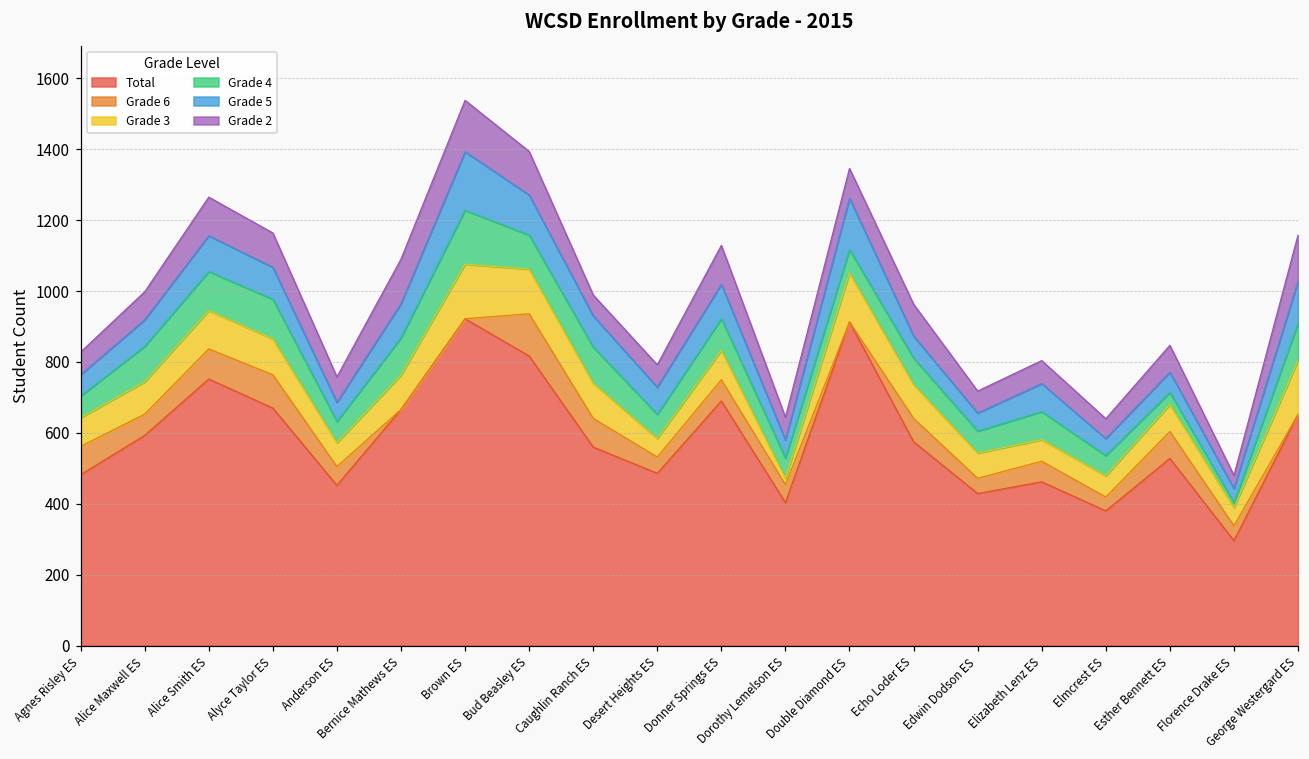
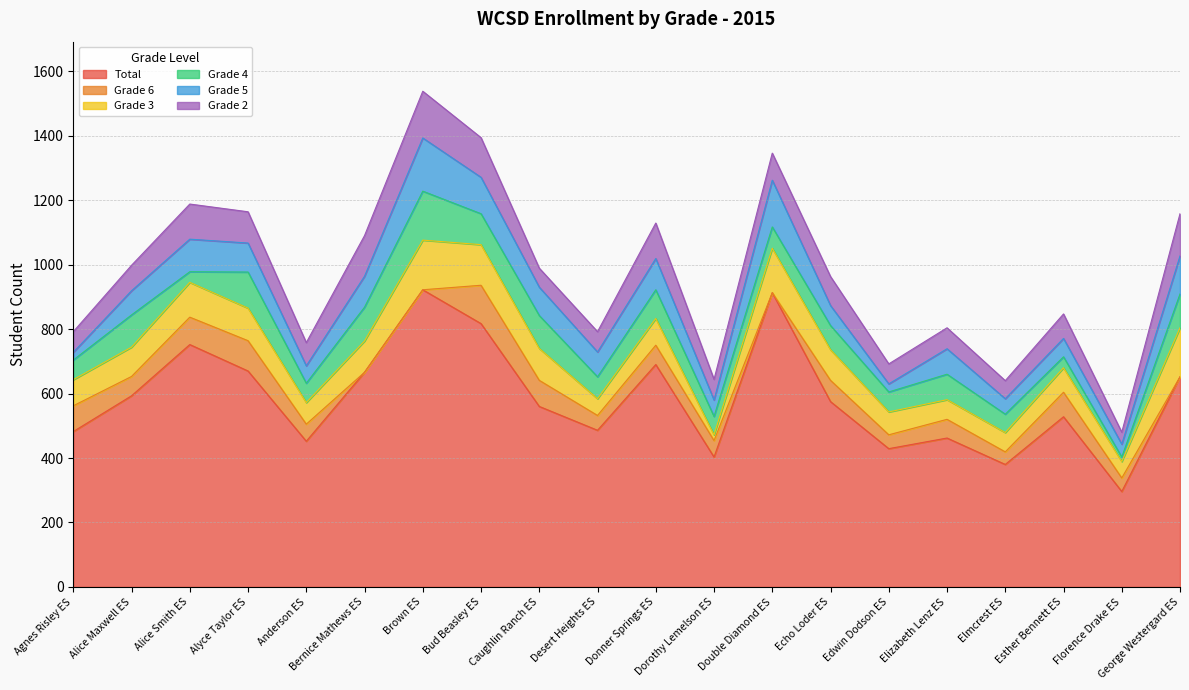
  {
    "Grade 3": {
      "Agnes Risley ES": 80,
      "Alice Maxwell ES": 90,
      "Alice Smith ES": 110,
      "Alyce Taylor ES": 100,
      "Anderson ES": 70,
      "Bernice Mathews ES": 100,
      "Brown ES": 150,
      "Bud Beasley ES": 130,
      "Caughlin Ranch ES": 100,
      "Desert Heights ES": 50,
      "Donner Springs ES": 80,
      "Dorothy Lemelson ES": 20,
      "Double Diamond ES": 140,
      "Echo Loder ES": 100,
      "Edwin Dodson ES": 70,
      "Elizabeth Lenz ES": 60,
      "Elmcrest ES": 60,
      "Esther Bennett ES": 80,
      "Florence Drake ES": 50,
      "George Westergard ES": 150
    },
    "Grade 4": {
      "Agnes Risley ES": 60,
      "Alice Maxwell ES": 100,
-     "Alice Smith ES": 110,
+     "Alice Smith ES": 30,
      "Alyce Taylor ES": 110,
      "Anderson ES": 60,
      "Bernice Mathews ES": 110,
      "Brown ES": 150,
      "Bud Beasley ES": 100,
      "Caughlin Ranch ES": 100,
      "Desert Heights ES": 70,
      "Donner Springs ES": 90,
      "Dorothy Lemelson ES": 60,
      "Double Diamond ES": 70,
      "Echo Loder ES": 80,
      "Edwin Dodson ES": 60,
      "Elizabeth Lenz ES": 80,
      "Elmcrest ES": 60,
      "Esther Bennett ES": 30,
      "Florence Drake ES": 10,
      "George Westergard ES": 110
    },
    "Grade 5": {
-     "Agnes Risley ES": 60,
+     "Agnes Risley ES": 20,
      "Alice Maxwell ES": 80,
      "Alice Smith ES": 100,
      "Alyce Taylor ES": 90,
      "Anderson ES": 50,
      "Bernice Mathews ES": 100,
      "Brown ES": 170,
      "Bud Beasley ES": 110,
      "Caughlin Ranch ES": 90,
      "Desert Heights ES": 80,
      "Donner Springs ES": 100,
      "Dorothy Lemelson ES": 50,
      "Double Diamond ES": 150,
      "Echo Loder ES": 60,
-     "Edwin Dodson ES": 50,
+     "Edwin Dodson ES": 30,
      "Elizabeth Lenz ES": 80,
      "Elmcrest ES": 50,
      "Esther Bennett ES": 60,
      "Florence Drake ES": 40,
      "George Westergard ES": 120
    },
    "Grade 2": {
      "Agnes Risley ES": 60,
      "Alice Maxwell ES": 80,
      "Alice Smith ES": 110,
      "Alyce Taylor ES": 100,
      "Anderson ES": 70,
      "Bernice Mathews ES": 130,
      "Brown ES": 150,
      "Bud Beasley ES": 120,
      "Caughlin Ranch ES": 60,
      "Desert Heights ES": 60,
      "Donner Springs ES": 110,
      "Dorothy Lemelson ES": 60,
      "Double Diamond ES": 80,
      "Echo Loder ES": 90,
      "Edwin Dodson ES": 60,
      "Elizabeth Lenz ES": 70,
      "Elmcrest ES": 60,
      "Esther Bennett ES": 80,
      "Florence Drake ES": 40,
      "George Westergard ES": 130
    }
  }
